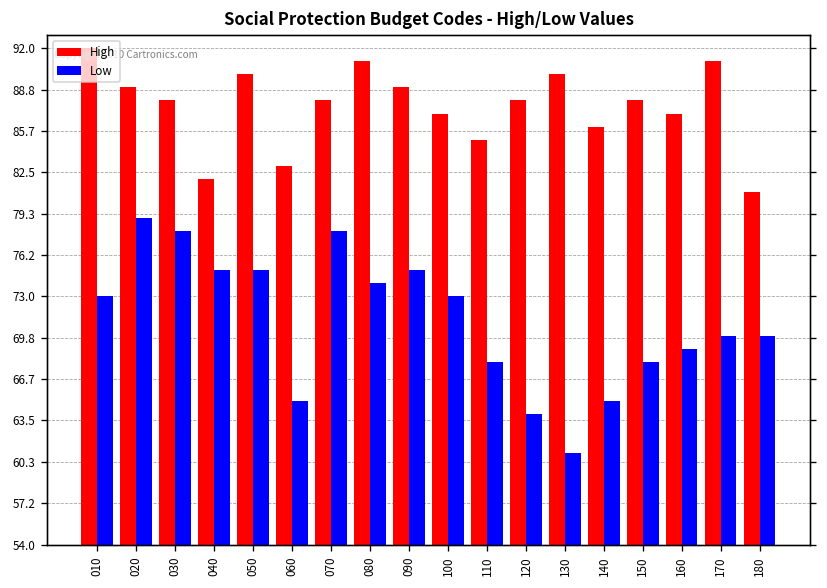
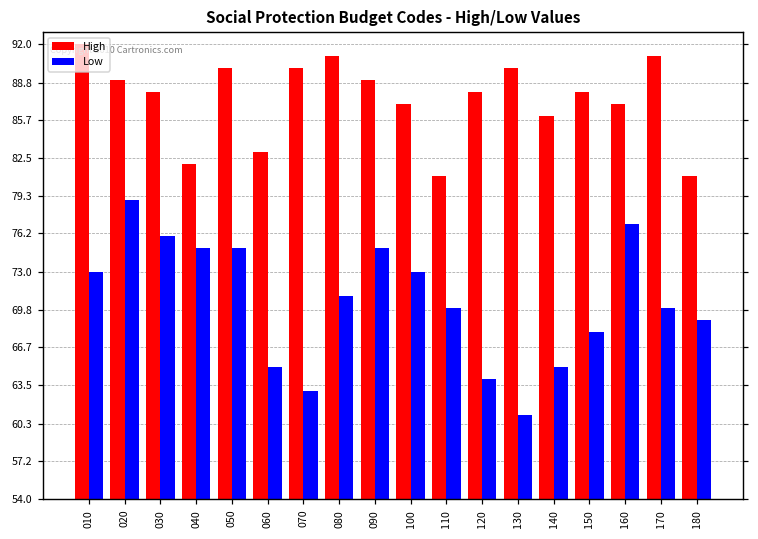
  {
    "High": {
      "020": 89,
      "030": 88,
      "040": 82,
      "050": 90,
      "060": 83,
-     "070": 88,
+     "070": 90,
      "080": 91,
      "090": 89,
      "100": 87,
-     "110": 85,
+     "110": 81,
      "120": 88,
      "130": 90,
      "140": 86,
      "150": 88,
      "160": 87,
      "170": 91,
      "180": 81
    },
    "Low": {
      "010": 73,
      "020": 79,
-     "030": 78,
+     "030": 76,
      "040": 75,
      "050": 75,
      "060": 65,
-     "070": 78,
-     "080": 74,
+     "070": 63,
+     "080": 71,
      "090": 75,
      "100": 73,
-     "110": 68,
+     "110": 70,
      "120": 64,
      "130": 61,
      "140": 65,
      "150": 68,
-     "160": 69,
+     "160": 77,
      "170": 70,
-     "180": 70
+     "180": 69
    }
  }
